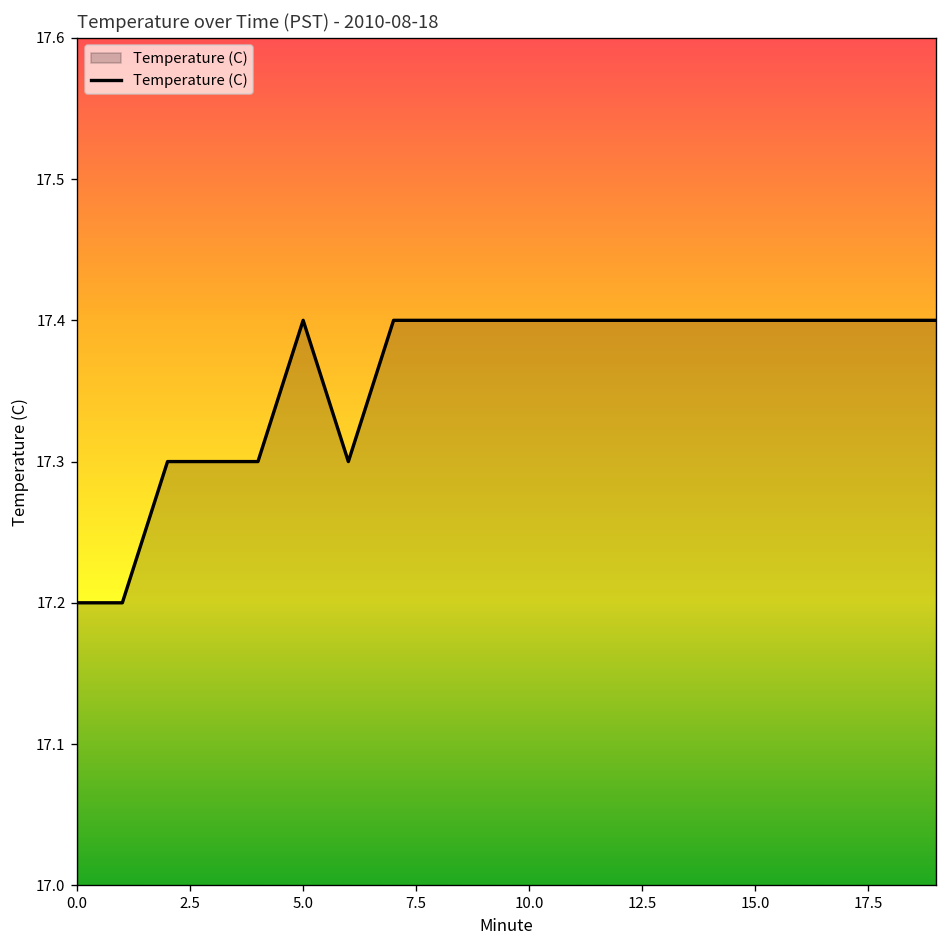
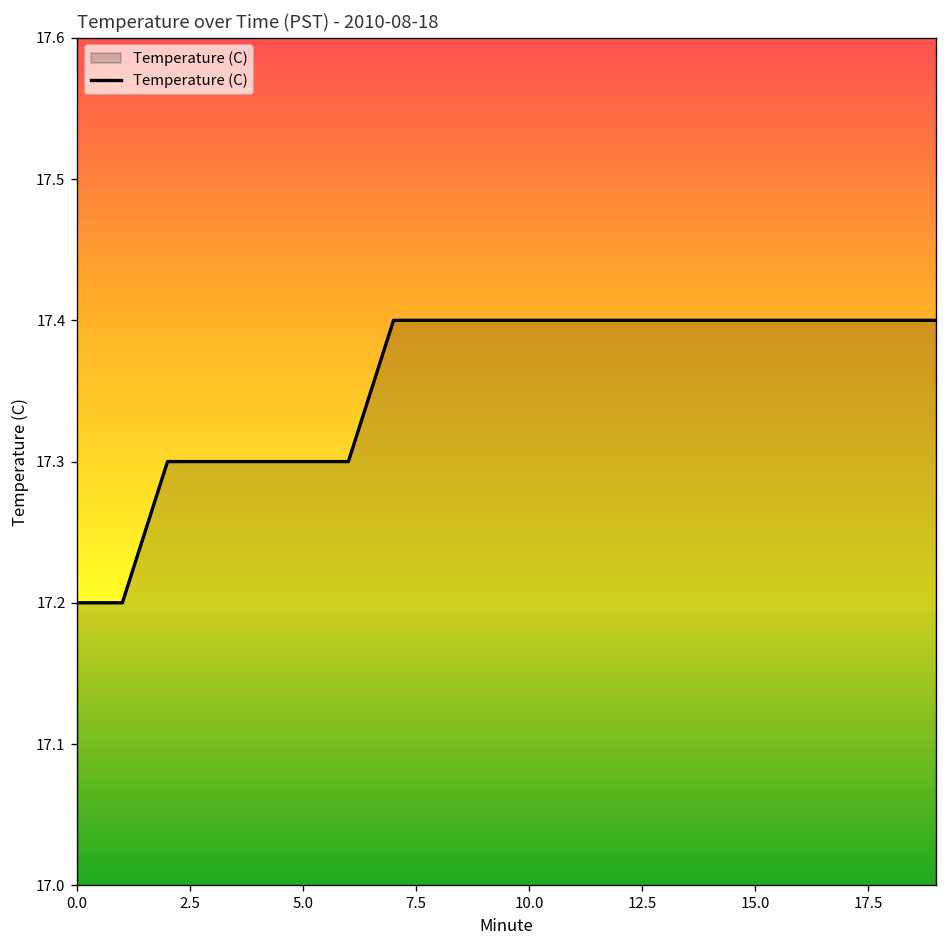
  {
    "0.0": 17.2,
-   "5.0": 17.4,
+   "5.0": 17.3,
    "10.0": 17.4,
    "15.0": 17.4
  }
